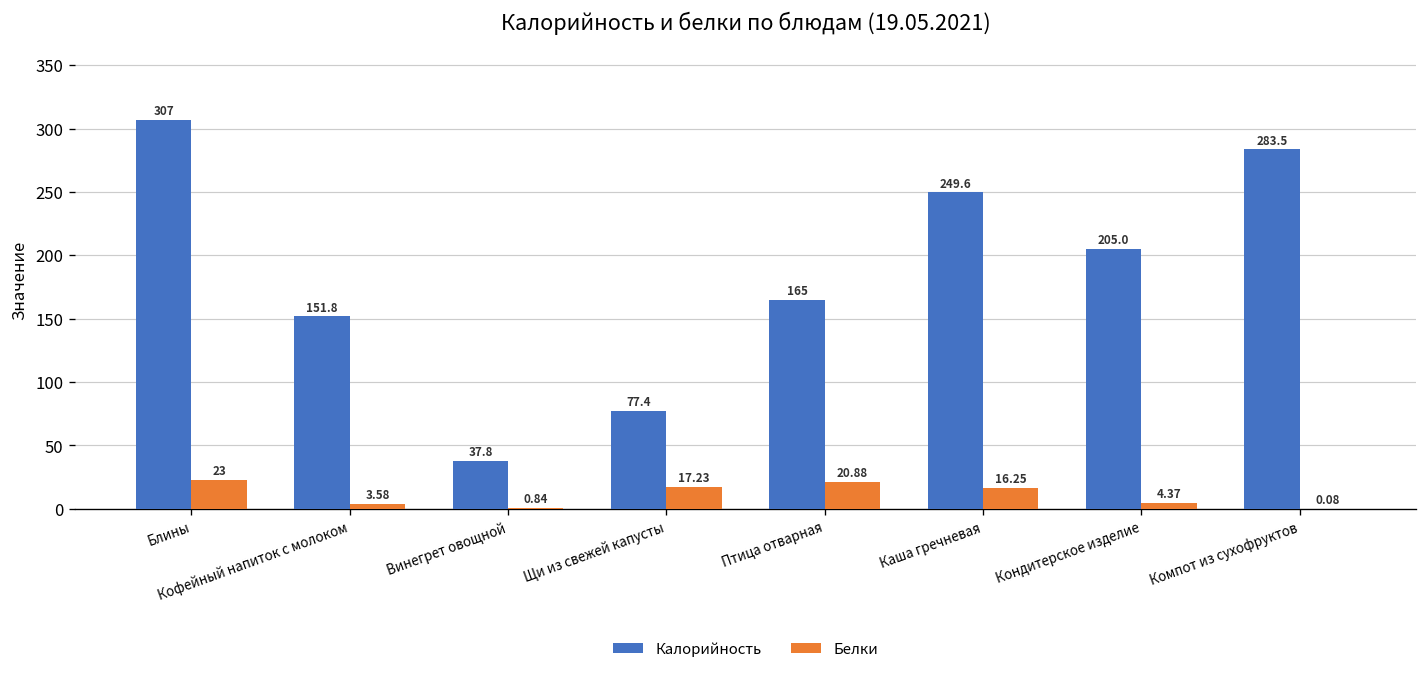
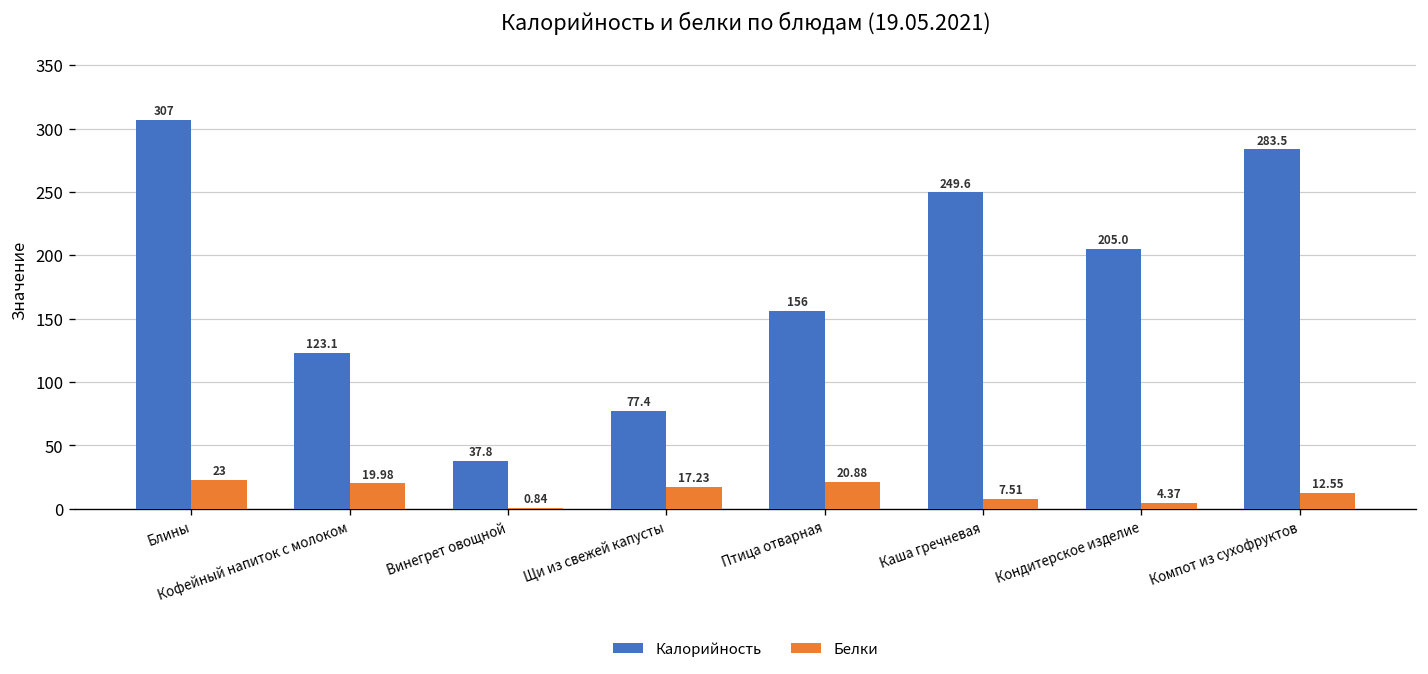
  {
    "Калорийность": {
      "Блины": 307,
-     "Кофейный напиток с молоком": 151.8,
+     "Кофейный напиток с молоком": 123.1,
      "Винегрет овощной": 37.8,
      "Щи из свежей капусты": 77.4,
-     "Птица отварная": 165,
+     "Птица отварная": 156,
      "Каша гречневая": 249.6,
      "Кондитерское изделие": 205.0,
      "Компот из сухофруктов": 283.5
    },
    "Белки": {
      "Блины": 23,
-     "Кофейный напиток с молоком": 3.58,
+     "Кофейный напиток с молоком": 19.98,
      "Винегрет овощной": 0.84,
      "Щи из свежей капусты": 17.23,
      "Птица отварная": 20.88,
-     "Каша гречневая": 16.25,
+     "Каша гречневая": 7.51,
      "Кондитерское изделие": 4.37,
-     "Компот из сухофруктов": 0.08
+     "Компот из сухофруктов": 12.55
    }
  }
